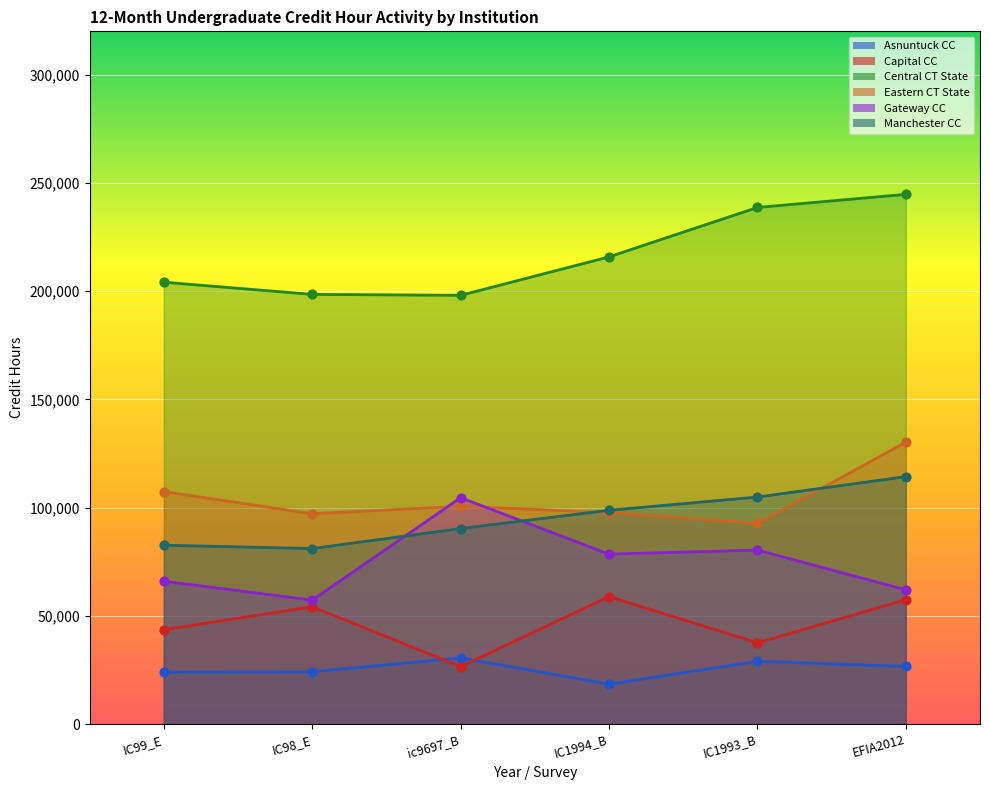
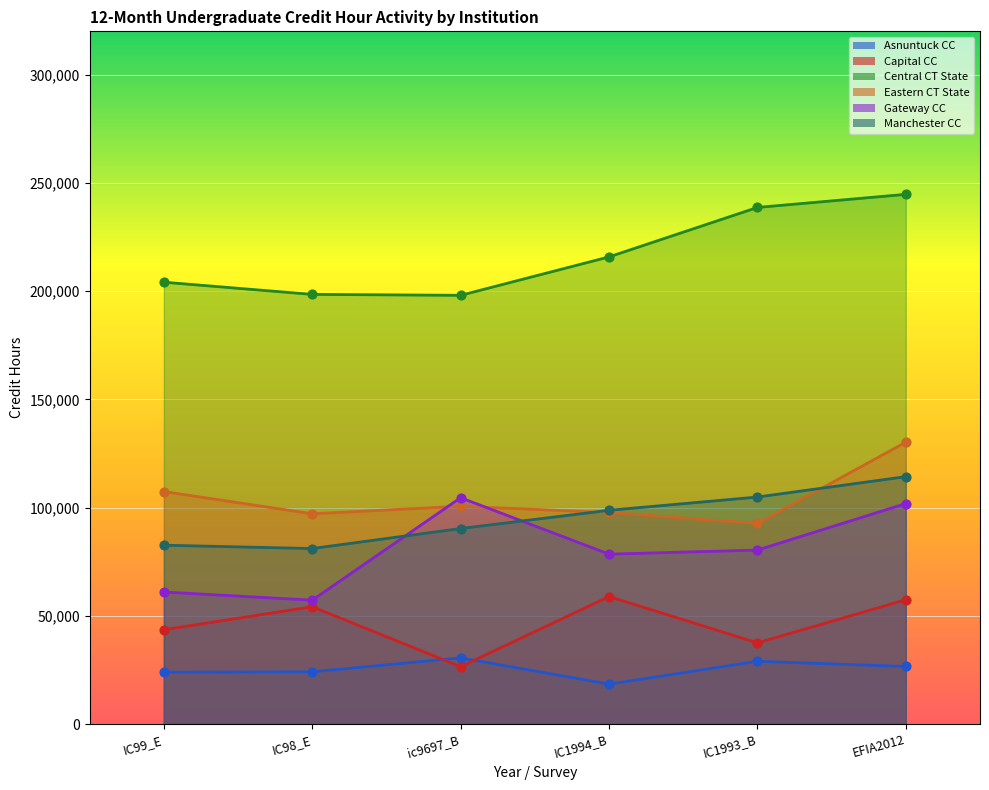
  {
    "Gateway CC": {
-     "IC99_E": "66,000",
+     "IC99_E": "61,000",
      "IC98_E": "57,000",
      "ic9697_B": "105,000",
      "IC1994_B": "78,000",
      "IC1993_B": "80,000",
-     "EFIA2012": "62,000"
+     "EFIA2012": "102,000"
    }
  }
